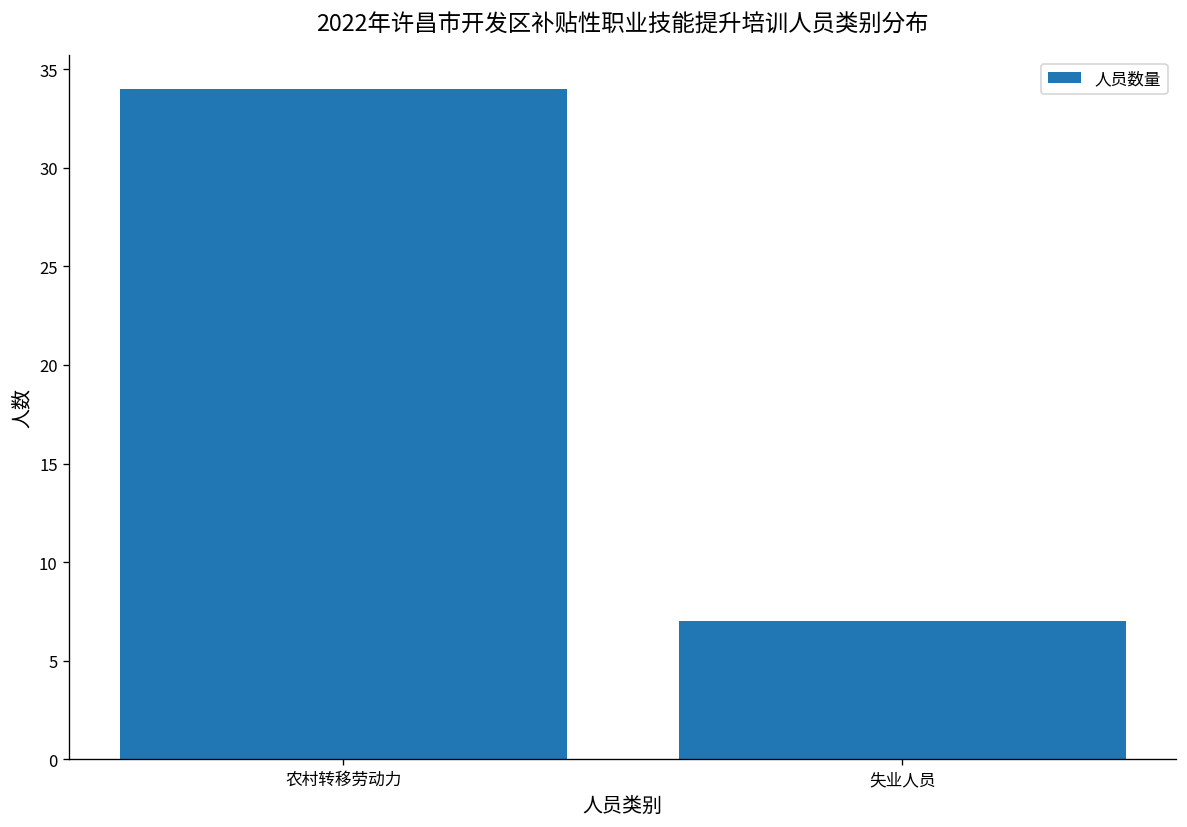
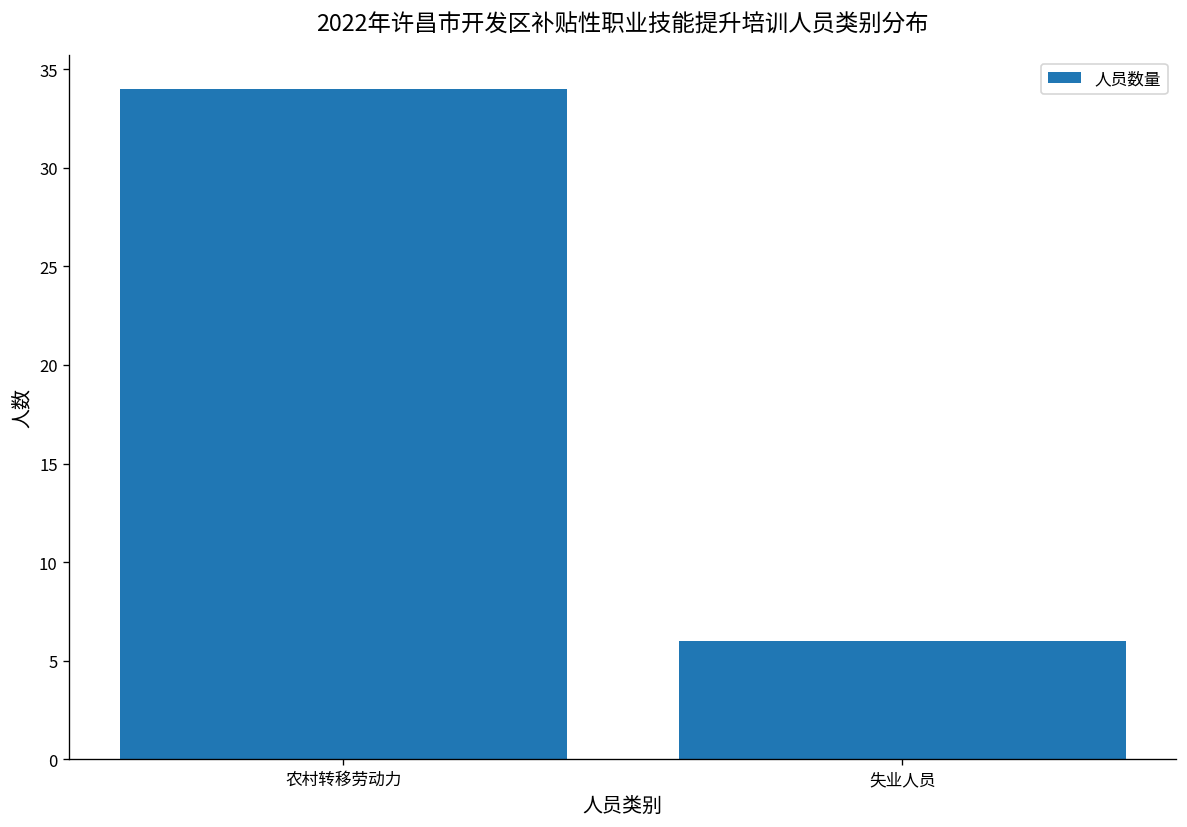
  {
    "农村转移劳动力": 34,
-   "失业人员": 7
+   "失业人员": 6
  }
